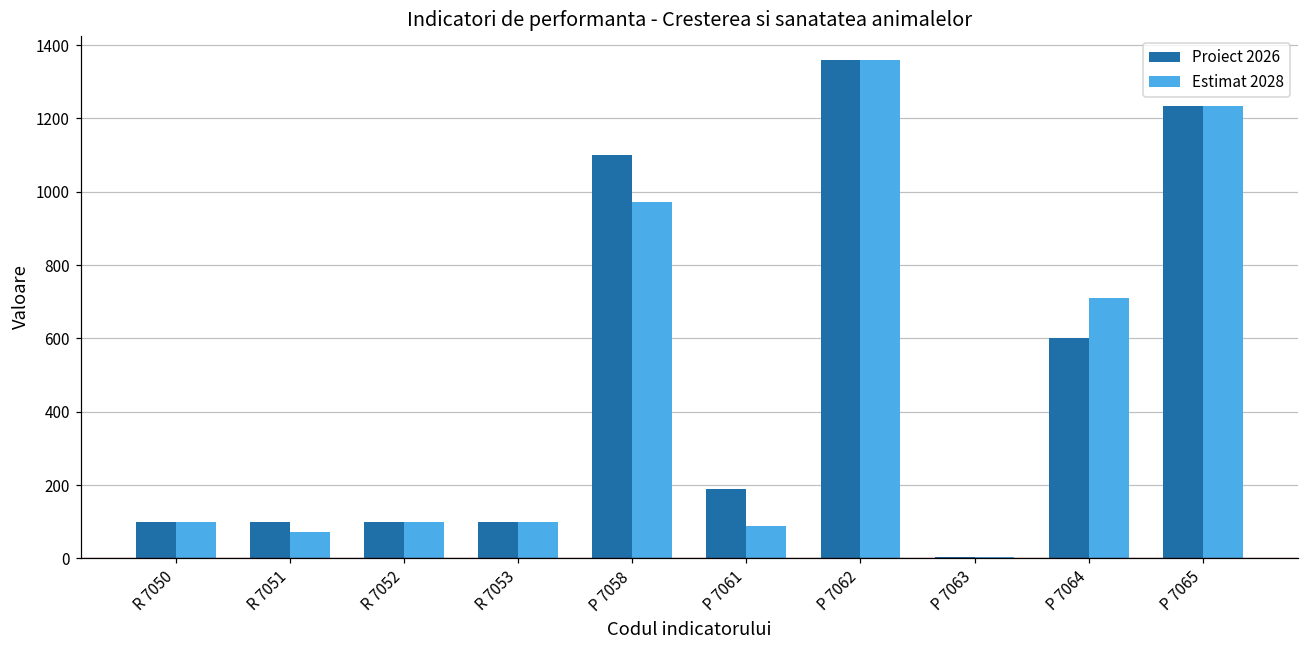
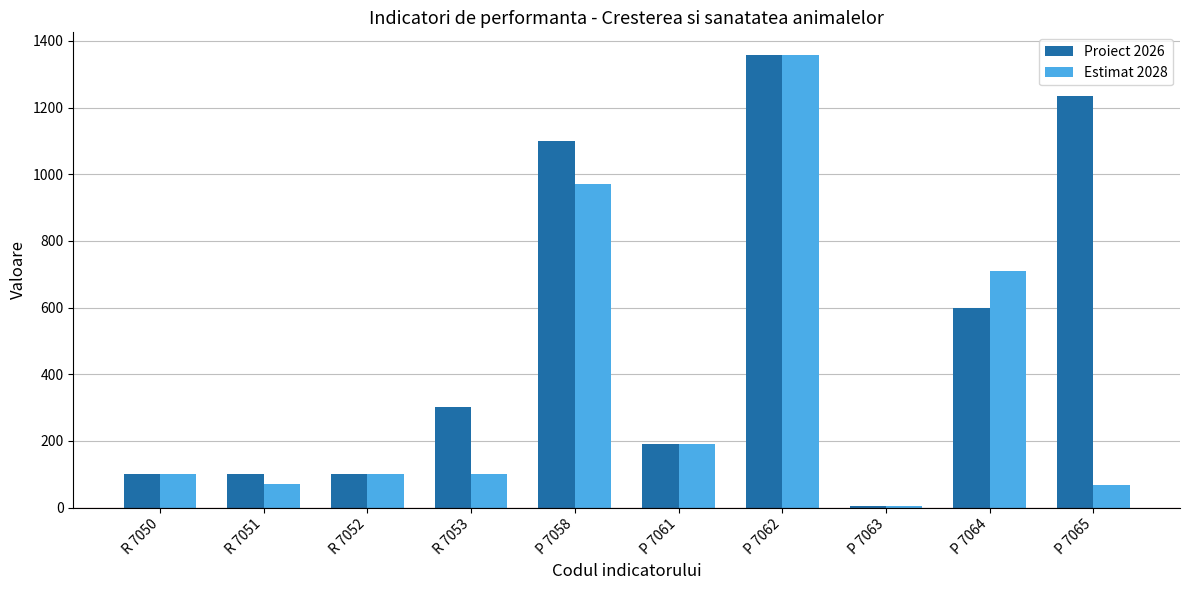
  {
    "Proiect 2026": {
      "R 7050": 100,
      "R 7051": 100,
      "R 7052": 100,
-     "R 7053": 100,
+     "R 7053": 300,
      "P 7058": 1100,
      "P 7061": 190,
      "P 7062": 1360,
      "P 7064": 600,
      "P 7065": 1230
    },
    "Estimat 2028": {
      "R 7050": 100,
      "R 7051": 70,
      "R 7052": 100,
      "R 7053": 100,
      "P 7058": 970,
-     "P 7061": 90,
+     "P 7061": 190,
      "P 7062": 1360,
      "P 7064": 710,
-     "P 7065": 1230
+     "P 7065": 70
    }
  }
